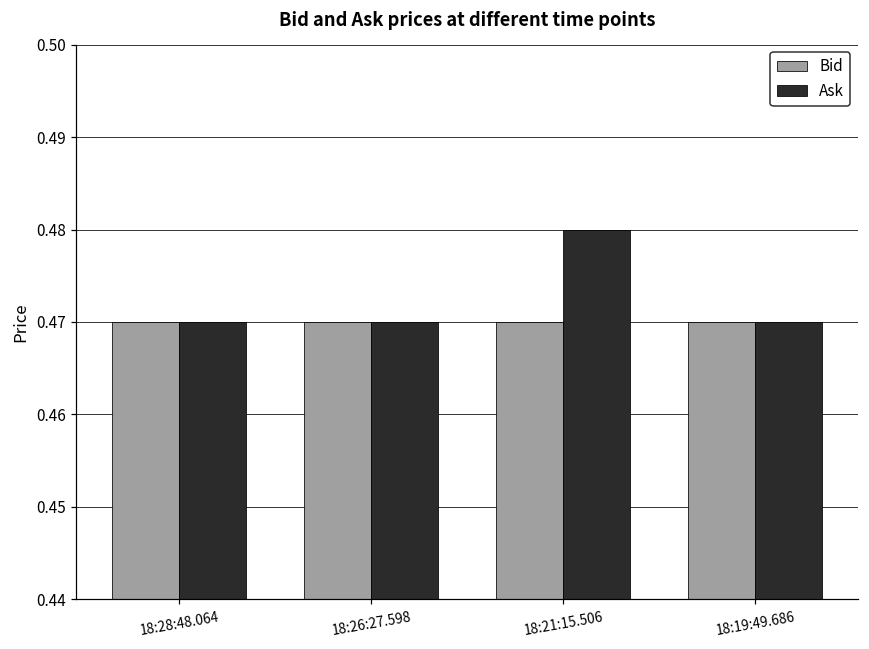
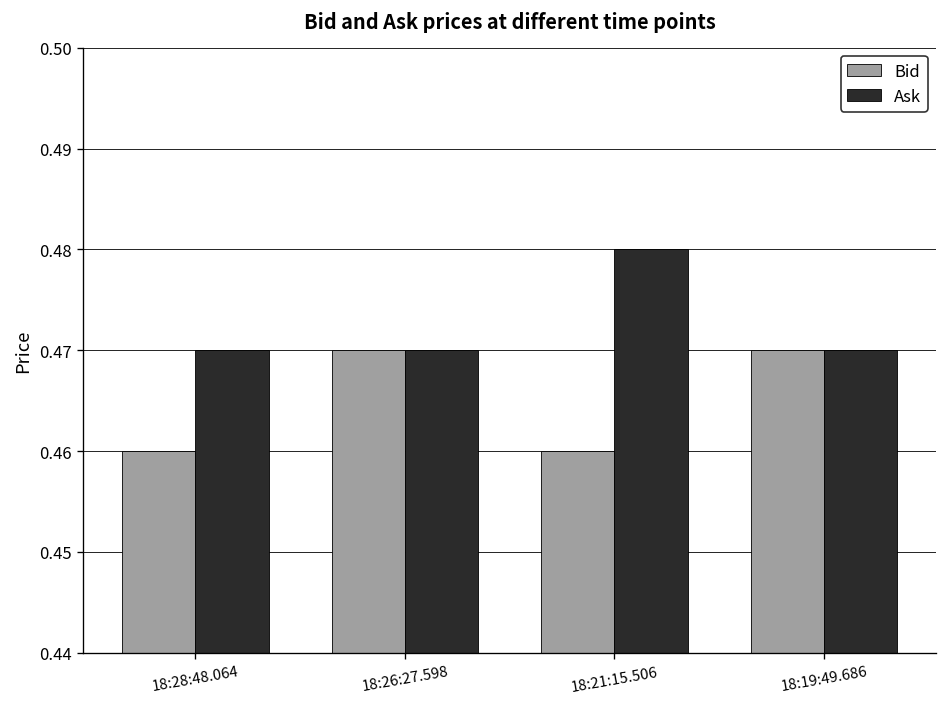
  {
    "Bid": {
-     "18:28:48.064": 0.47,
+     "18:28:48.064": 0.46,
      "18:26:27.598": 0.47,
-     "18:21:15.506": 0.47,
+     "18:21:15.506": 0.46,
      "18:19:49.686": 0.47
    },
    "Ask": {
      "18:28:48.064": 0.47,
      "18:26:27.598": 0.47,
      "18:21:15.506": 0.48,
      "18:19:49.686": 0.47
    }
  }
